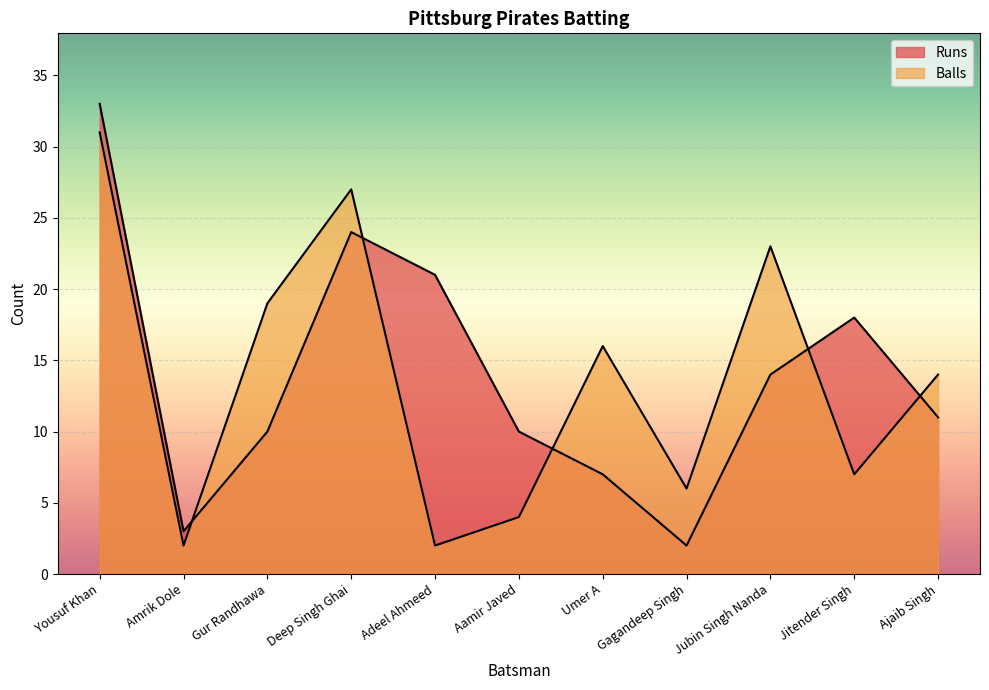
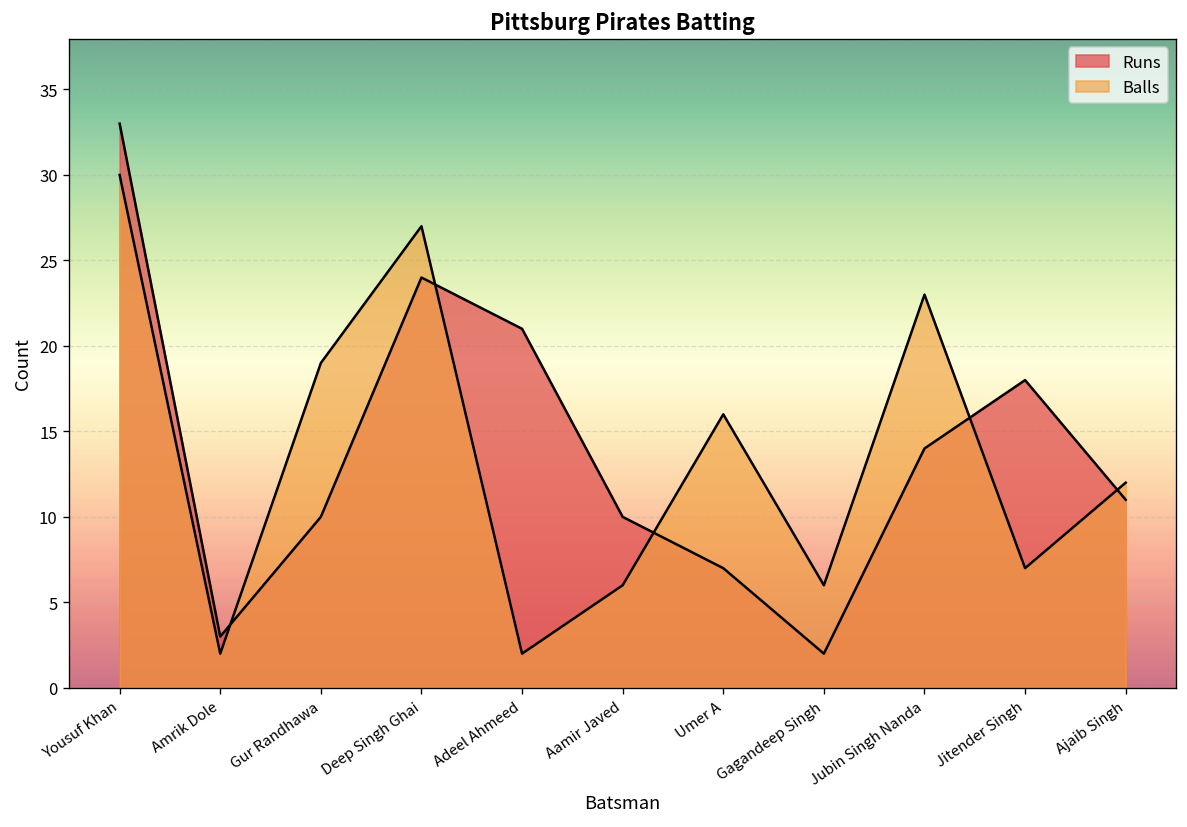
  {
    "Runs": {
      "Yousuf Khan": 33,
      "Amrik Dole": 3,
      "Gur Randhawa": 10,
      "Deep Singh Ghai": 24,
      "Adeel Ahmeed": 21,
      "Aamir Javed": 10,
      "Umer A": 7,
      "Gagandeep Singh": 2,
      "Jubin Singh Nanda": 14,
      "Jitender Singh": 18,
      "Ajaib Singh": 11
    },
    "Balls": {
-     "Yousuf Khan": 31,
+     "Yousuf Khan": 30,
      "Amrik Dole": 2,
      "Gur Randhawa": 19,
      "Deep Singh Ghai": 27,
      "Adeel Ahmeed": 2,
-     "Aamir Javed": 4,
+     "Aamir Javed": 6,
      "Umer A": 16,
      "Gagandeep Singh": 6,
      "Jubin Singh Nanda": 23,
      "Jitender Singh": 7,
-     "Ajaib Singh": 14
+     "Ajaib Singh": 12
    }
  }
